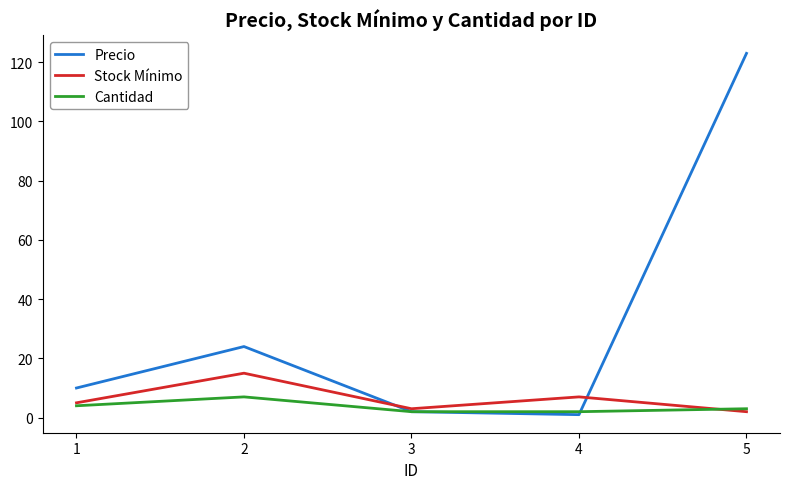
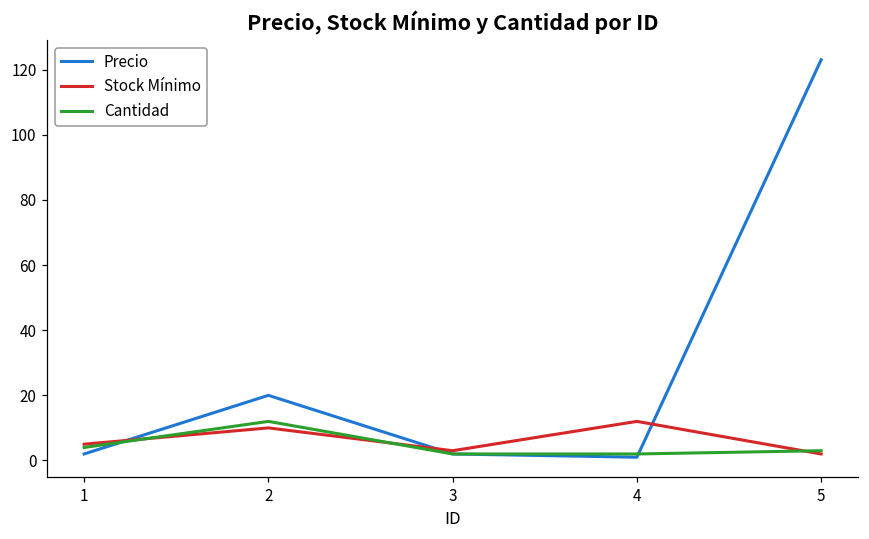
  {
    "Precio": {
-     "1": 10,
-     "2": 24,
+     "1": 2,
+     "2": 20,
      "4": 1,
      "5": 123
    },
    "Stock Mínimo": {
      "1": 5,
-     "2": 15,
+     "2": 10,
      "3": 3,
-     "4": 7,
+     "4": 12,
      "5": 2
    },
    "Cantidad": {
      "1": 4,
-     "2": 7,
+     "2": 12,
      "4": 2,
      "5": 3
    }
  }
